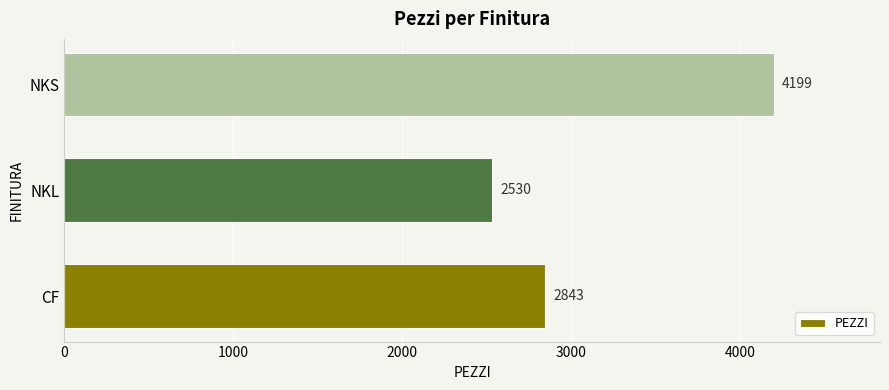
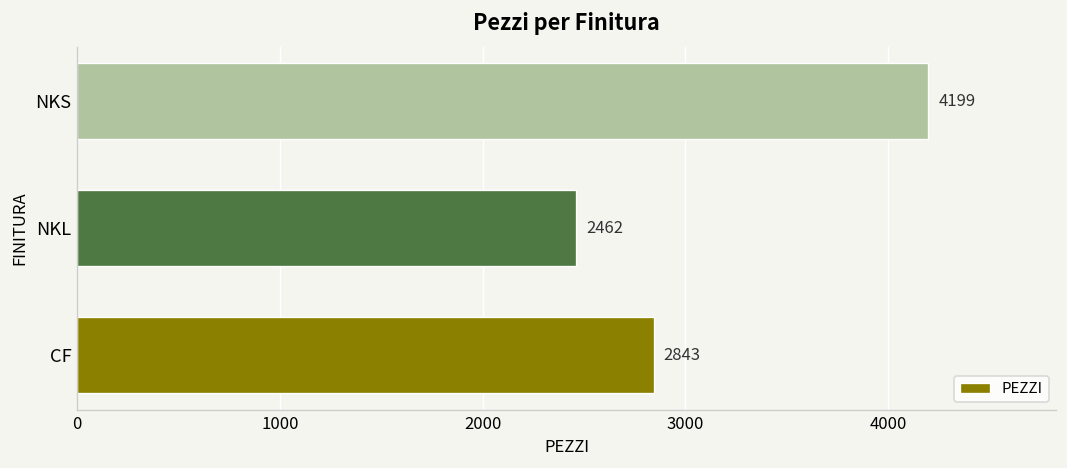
  {
    "NKS": 4199,
-   "NKL": 2530,
+   "NKL": 2462,
    "CF": 2843
  }
